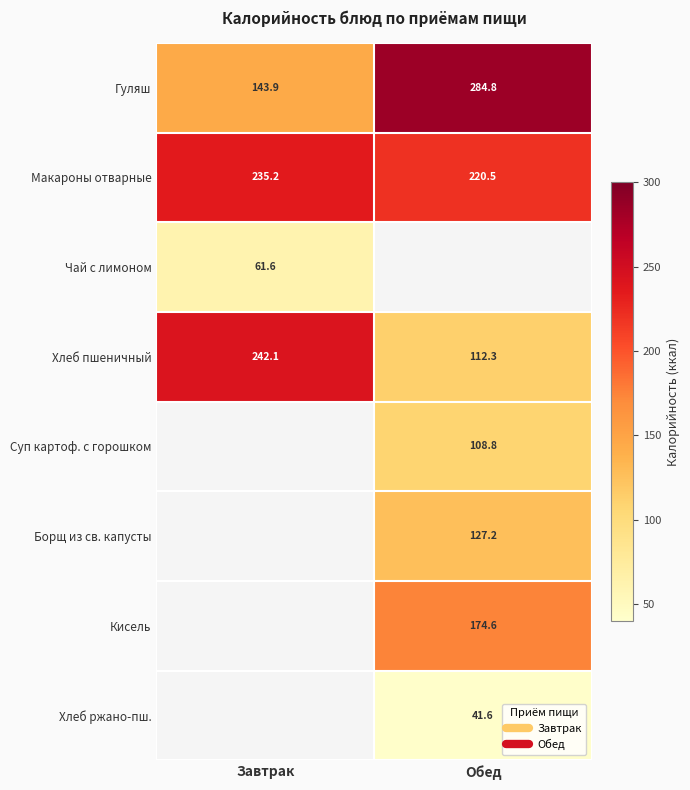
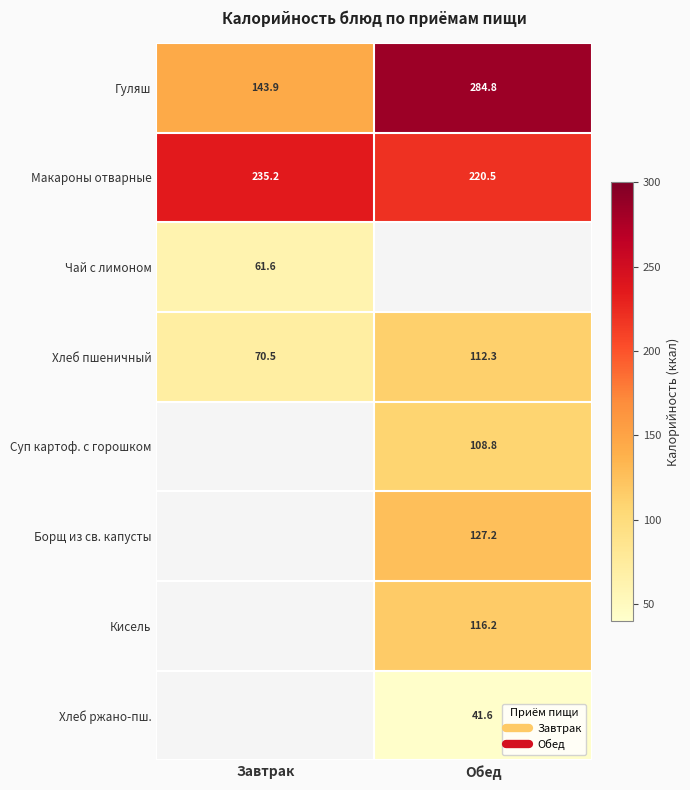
  {
    "Гуляш": {
      "Завтрак": 143.9,
      "Обед": 284.8
    },
    "Макароны отварные": {
      "Завтрак": 235.2,
      "Обед": 220.5
    },
    "Чай с лимоном": {
      "Завтрак": 61.6
    },
    "Хлеб пшеничный": {
-     "Завтрак": 242.1,
+     "Завтрак": 70.5,
      "Обед": 112.3
    },
    "Суп картоф. с горошком": {
      "Обед": 108.8
    },
    "Борщ из св. капусты": {
      "Обед": 127.2
    },
    "Кисель": {
-     "Обед": 174.6
+     "Обед": 116.2
    },
    "Хлеб ржано-пш.": {
      "Обед": 41.6
    }
  }
